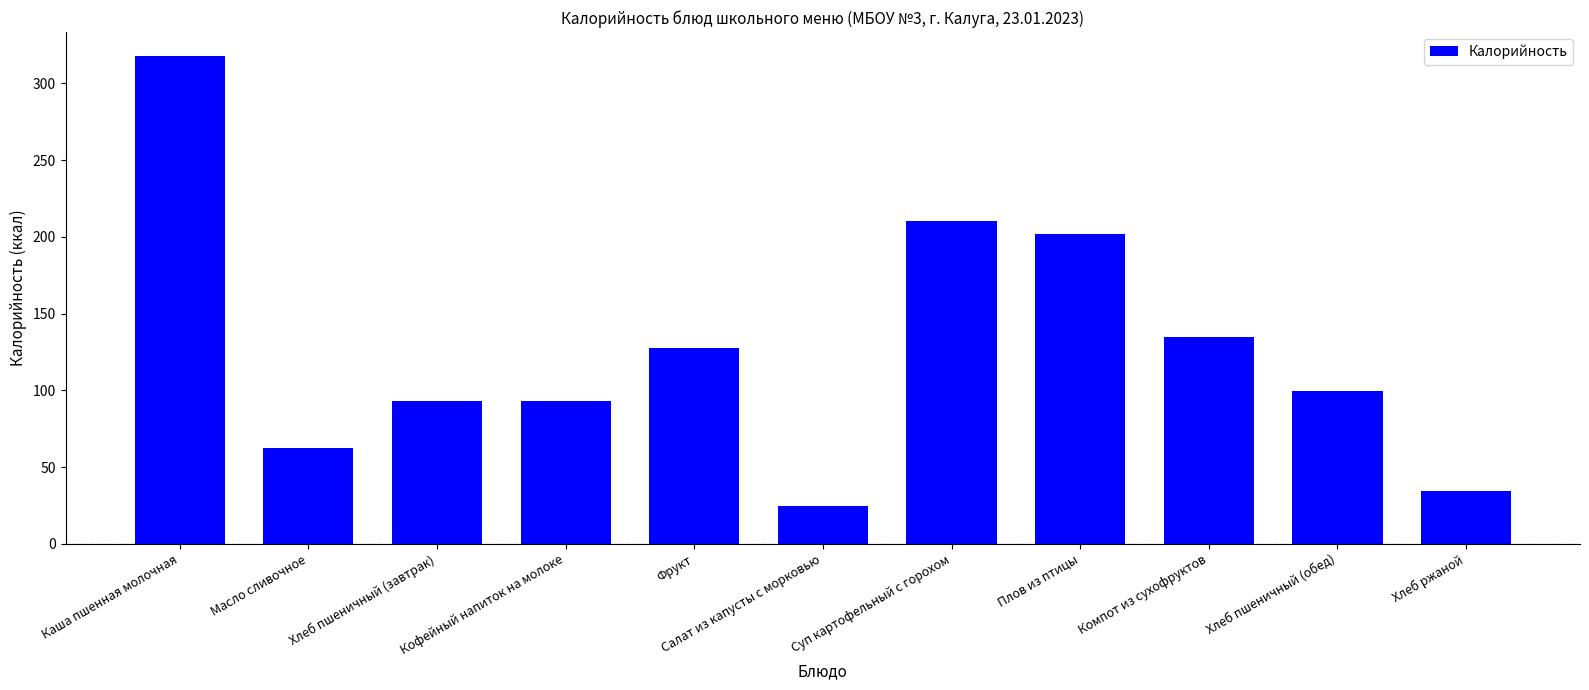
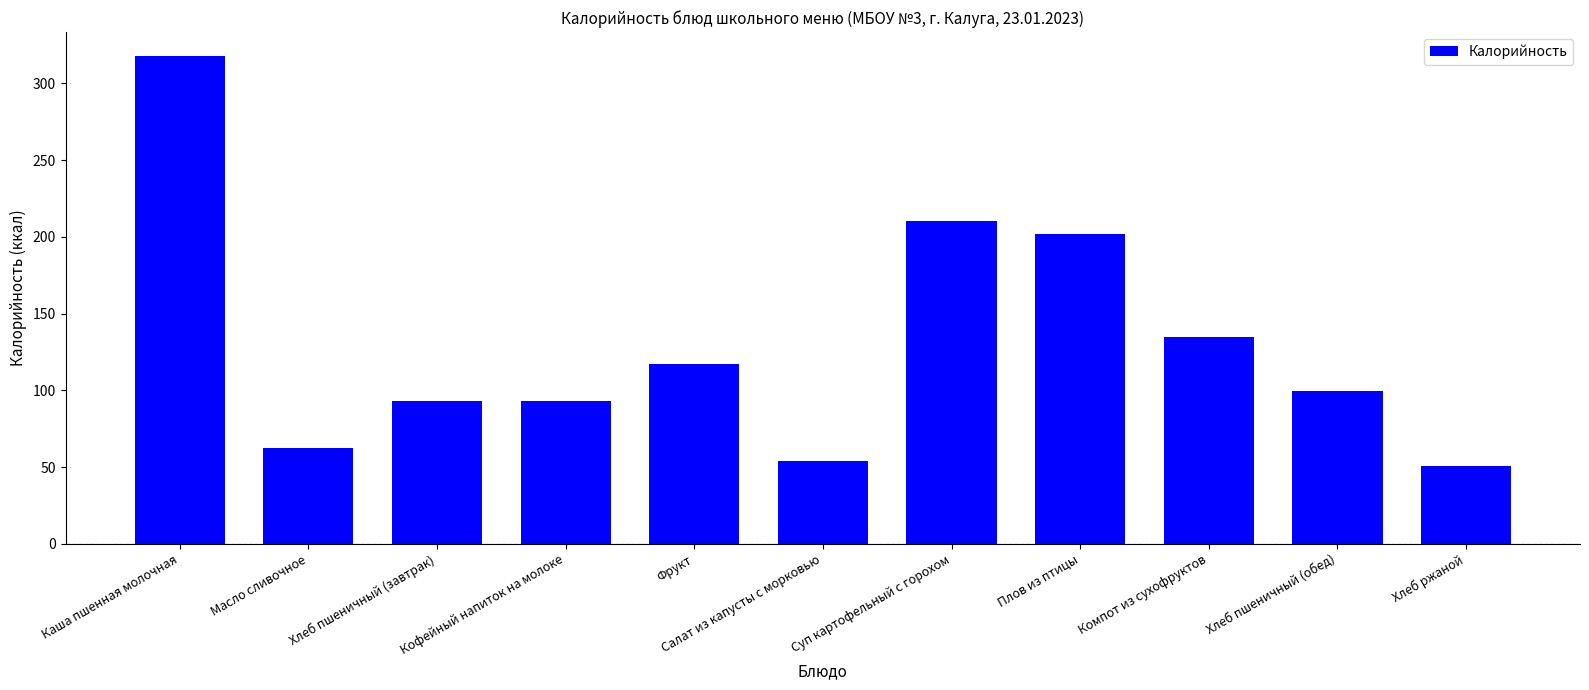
  {
    "Каша пшенная молочная": 318,
    "Масло сливочное": 63,
    "Хлеб пшеничный (завтрак)": 93,
    "Кофейный напиток на молоке": 93,
-   "Фрукт": 127,
-   "Салат из капусты с морковью": 25,
+   "Фрукт": 117,
+   "Салат из капусты с морковью": 54,
    "Суп картофельный с горохом": 210,
    "Плов из птицы": 202,
    "Компот из сухофруктов": 135,
    "Хлеб пшеничный (обед)": 99,
-   "Хлеб ржаной": 34
+   "Хлеб ржаной": 51
  }
